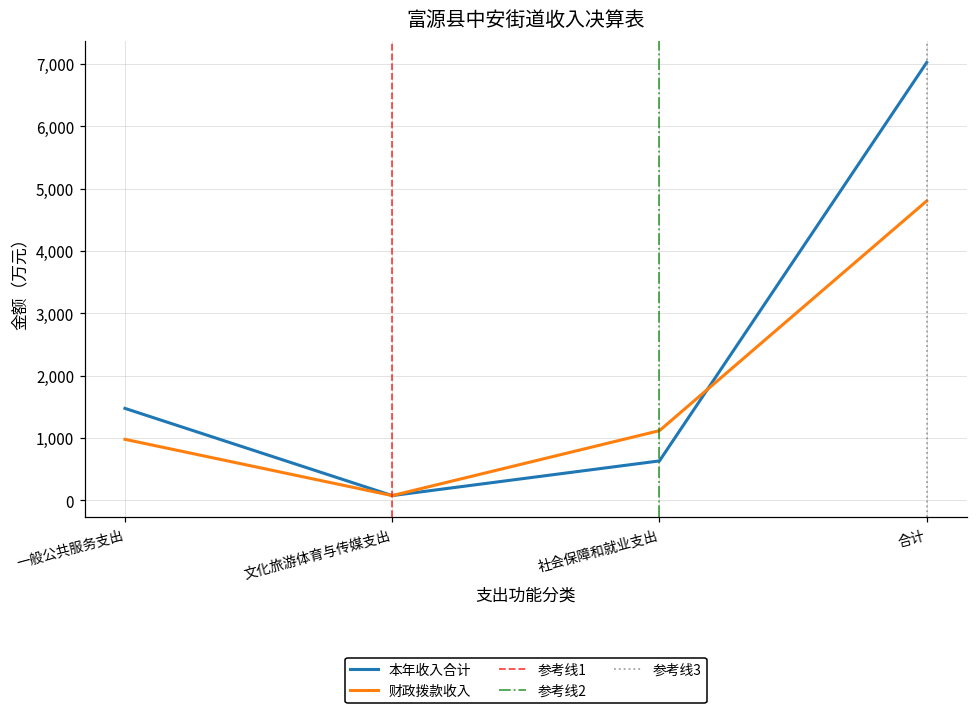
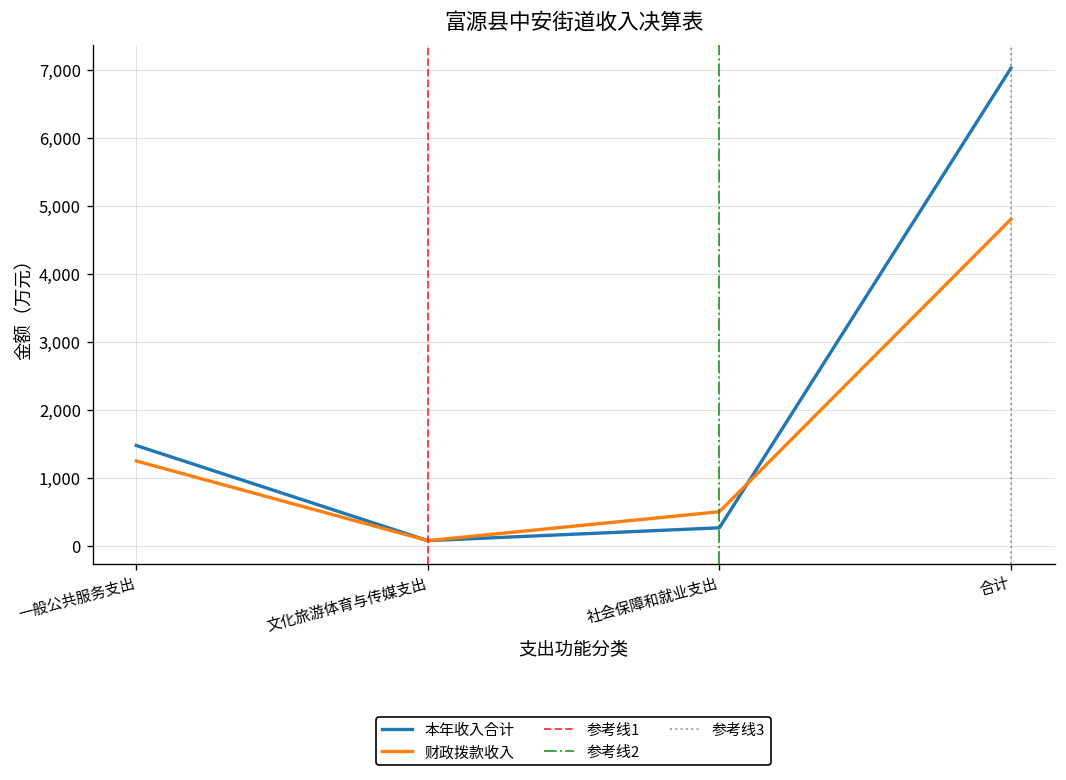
  {
    "本年收入合计": {
      "一般公共服务支出": "1,500",
-     "社会保障和就业支出": "600",
+     "社会保障和就业支出": "300",
      "合计": "7,000"
    },
    "财政拨款收入": {
-     "一般公共服务支出": "1,000",
-     "社会保障和就业支出": "1,100",
+     "一般公共服务支出": "1,200",
+     "社会保障和就业支出": "500",
      "合计": "4,800"
    }
  }
